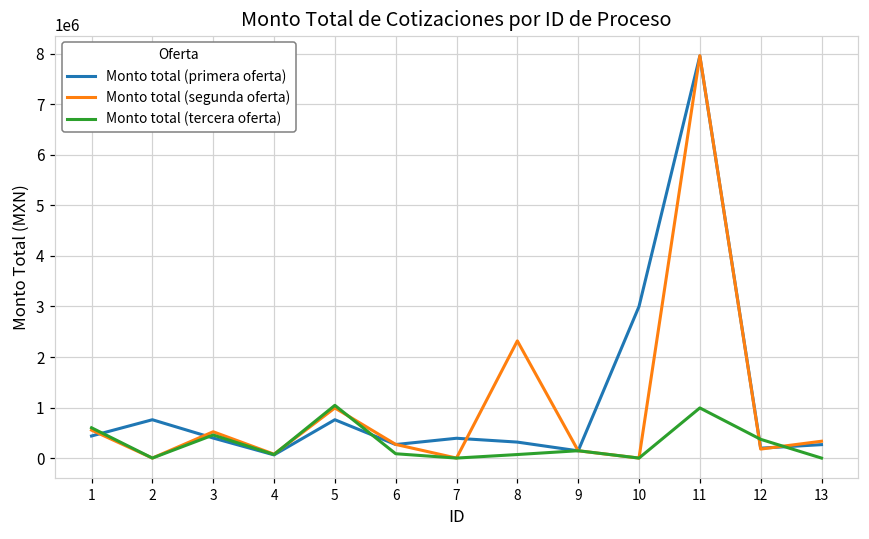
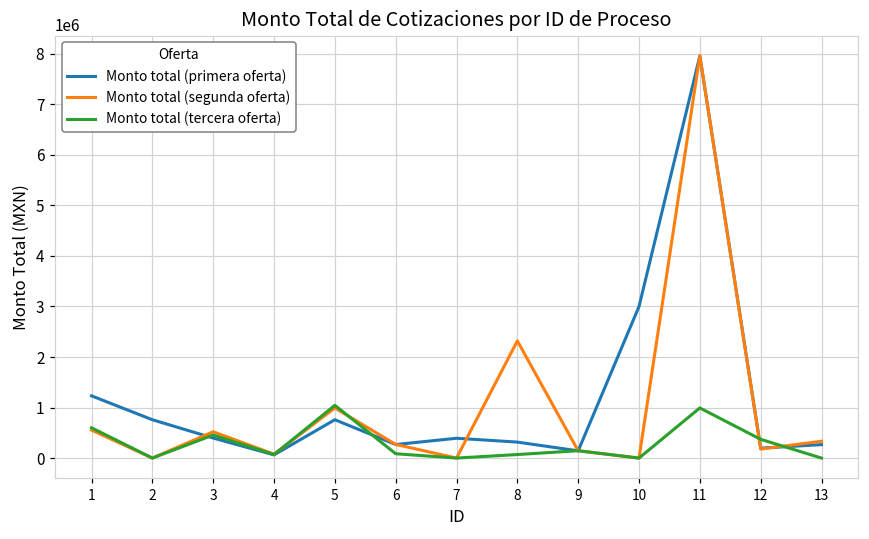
  {
    "Monto total (primera oferta)": {
-     "1": 400000,
+     "1": 1200000,
      "2": 800000,
      "3": 400000,
      "5": 800000,
      "7": 400000,
      "8": 300000,
      "10": 3000000,
      "13": 300000
    },
    "Monto total (segunda oferta)": {
      "3": 500000,
      "8": 2300000,
      "13": 300000
    },
    "Monto total (tercera oferta)": {
      "3": 500000,
      "6": 100000,
      "8": 100000,
      "11": 1000000,
      "12": 400000,
      "13": 0
    }
  }
